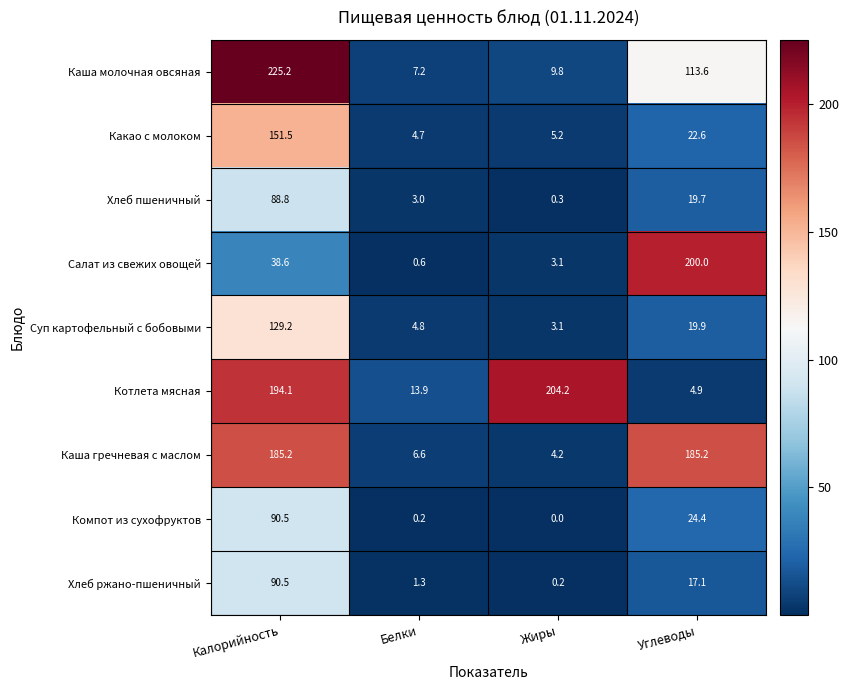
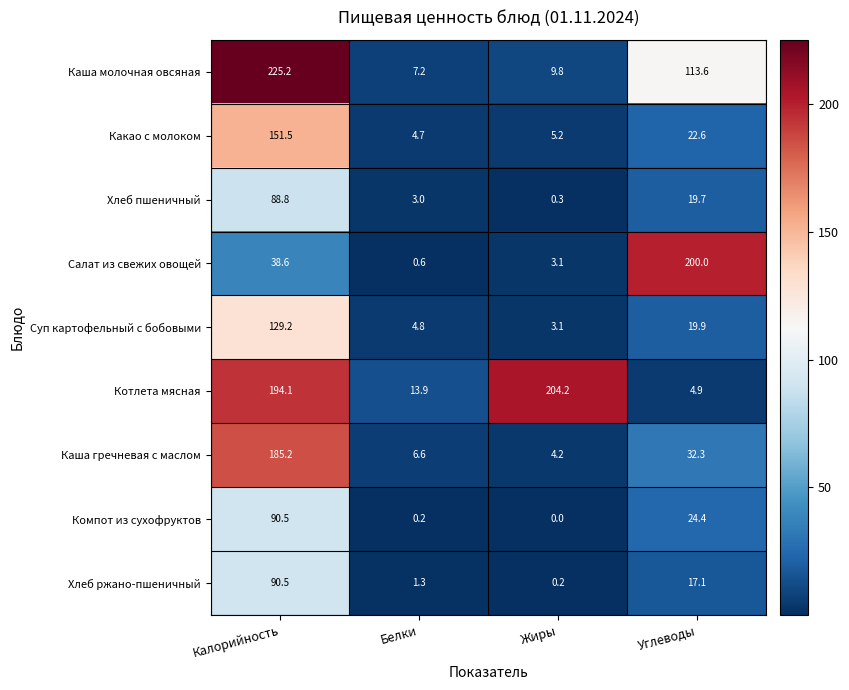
  {
    "Каша молочная овсяная": {
      "Калорийность": 225.2,
      "Белки": 7.2,
      "Жиры": 9.8,
      "Углеводы": 113.6
    },
    "Какао с молоком": {
      "Калорийность": 151.5,
      "Белки": 4.7,
      "Жиры": 5.2,
      "Углеводы": 22.6
    },
    "Хлеб пшеничный": {
      "Калорийность": 88.8,
      "Белки": 3.0,
      "Жиры": 0.3,
      "Углеводы": 19.7
    },
    "Салат из свежих овощей": {
      "Калорийность": 38.6,
      "Белки": 0.6,
      "Жиры": 3.1,
      "Углеводы": 200.0
    },
    "Суп картофельный с бобовыми": {
      "Калорийность": 129.2,
      "Белки": 4.8,
      "Жиры": 3.1,
      "Углеводы": 19.9
    },
    "Котлета мясная": {
      "Калорийность": 194.1,
      "Белки": 13.9,
      "Жиры": 204.2,
      "Углеводы": 4.9
    },
    "Каша гречневая с маслом": {
      "Калорийность": 185.2,
      "Белки": 6.6,
      "Жиры": 4.2,
-     "Углеводы": 185.2
+     "Углеводы": 32.3
    },
    "Компот из сухофруктов": {
      "Калорийность": 90.5,
      "Белки": 0.2,
      "Жиры": 0.0,
      "Углеводы": 24.4
    },
    "Хлеб ржано-пшеничный": {
      "Калорийность": 90.5,
      "Белки": 1.3,
      "Жиры": 0.2,
      "Углеводы": 17.1
    }
  }
